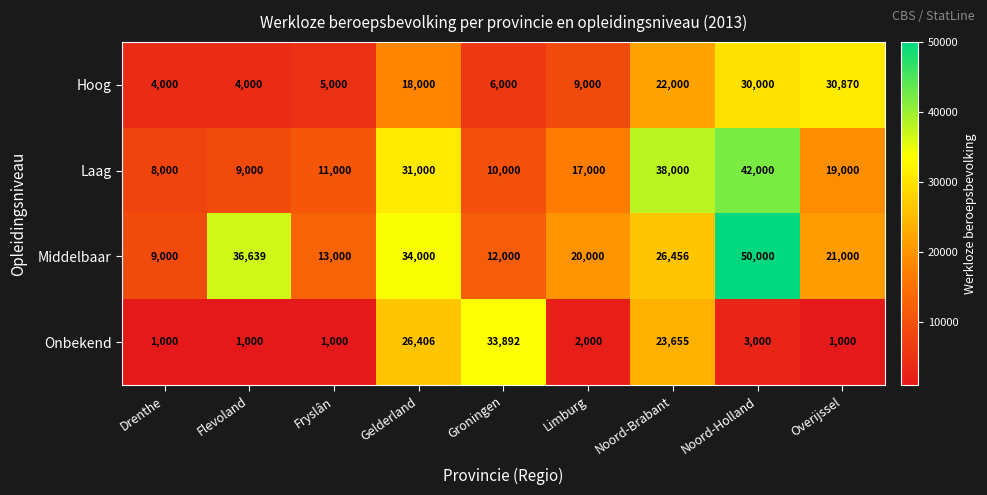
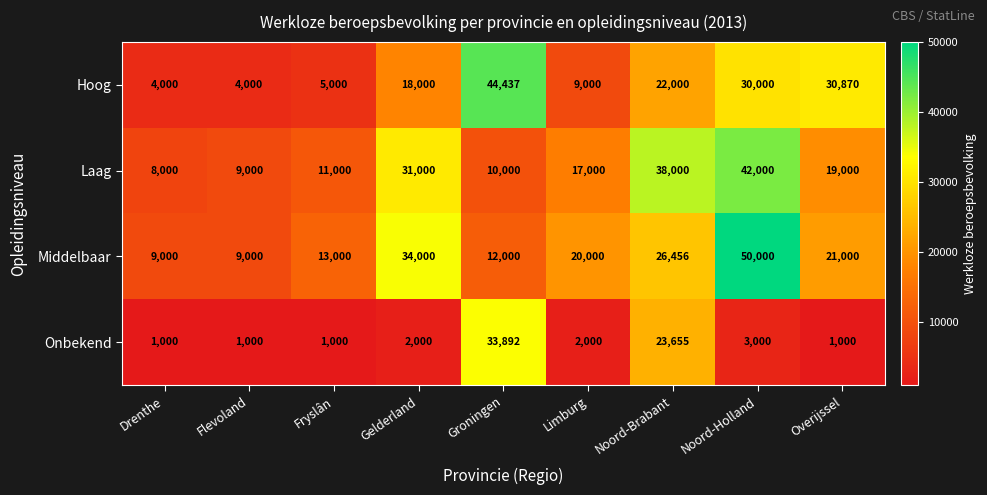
  {
    "Hoog": {
      "Drenthe": "4,000",
      "Flevoland": "4,000",
      "Fryslân": "5,000",
      "Gelderland": "18,000",
-     "Groningen": "6,000",
+     "Groningen": "44,437",
      "Limburg": "9,000",
      "Noord-Brabant": "22,000",
      "Noord-Holland": "30,000",
      "Overijssel": "30,870"
    },
    "Laag": {
      "Drenthe": "8,000",
      "Flevoland": "9,000",
      "Fryslân": "11,000",
      "Gelderland": "31,000",
      "Groningen": "10,000",
      "Limburg": "17,000",
      "Noord-Brabant": "38,000",
      "Noord-Holland": "42,000",
      "Overijssel": "19,000"
    },
    "Middelbaar": {
      "Drenthe": "9,000",
-     "Flevoland": "36,639",
+     "Flevoland": "9,000",
      "Fryslân": "13,000",
      "Gelderland": "34,000",
      "Groningen": "12,000",
      "Limburg": "20,000",
      "Noord-Brabant": "26,456",
      "Noord-Holland": "50,000",
      "Overijssel": "21,000"
    },
    "Onbekend": {
      "Drenthe": "1,000",
      "Flevoland": "1,000",
      "Fryslân": "1,000",
-     "Gelderland": "26,406",
+     "Gelderland": "2,000",
      "Groningen": "33,892",
      "Limburg": "2,000",
      "Noord-Brabant": "23,655",
      "Noord-Holland": "3,000",
      "Overijssel": "1,000"
    }
  }
